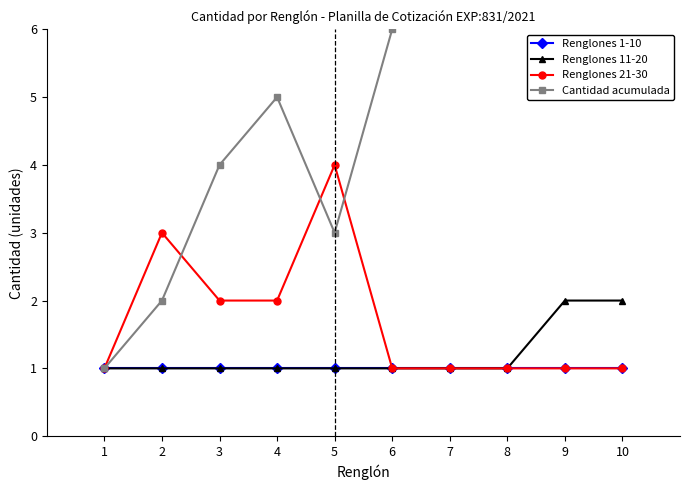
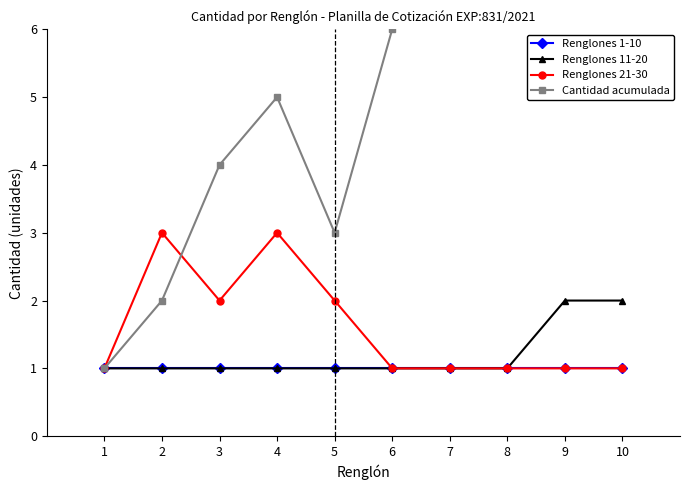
  {
    "Renglones 11-20": {
      "9": 2,
      "10": 2
    },
    "Renglones 21-30": {
      "2": 3,
      "3": 2,
-     "4": 2,
-     "5": 4
+     "4": 3,
+     "5": 2
    },
    "Cantidad acumulada": {
      "2": 2,
      "3": 4,
      "4": 5,
      "5": 3,
      "6": 6
    }
  }
